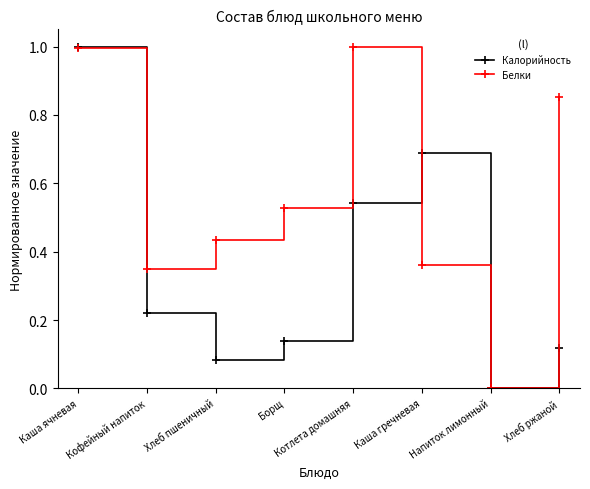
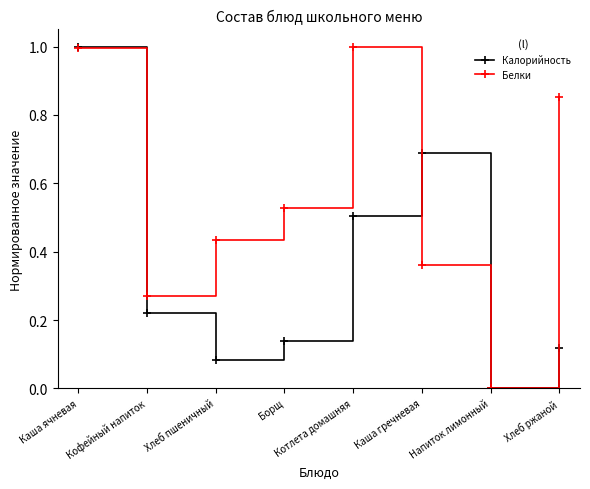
  {
    "Калорийность": {
      "Кофейный напиток": 0.22,
      "Хлеб пшеничный": 0.08,
      "Борщ": 0.14,
-     "Котлета домашняя": 0.54,
+     "Котлета домашняя": 0.50,
      "Каша гречневая": 0.69,
      "Хлеб ржаной": 0.12
    },
    "Белки": {
-     "Кофейный напиток": 0.35,
+     "Кофейный напиток": 0.27,
      "Хлеб пшеничный": 0.43,
      "Борщ": 0.53,
      "Котлета домашняя": 1.00,
      "Каша гречневая": 0.36,
      "Хлеб ржаной": 0.85
    }
  }
